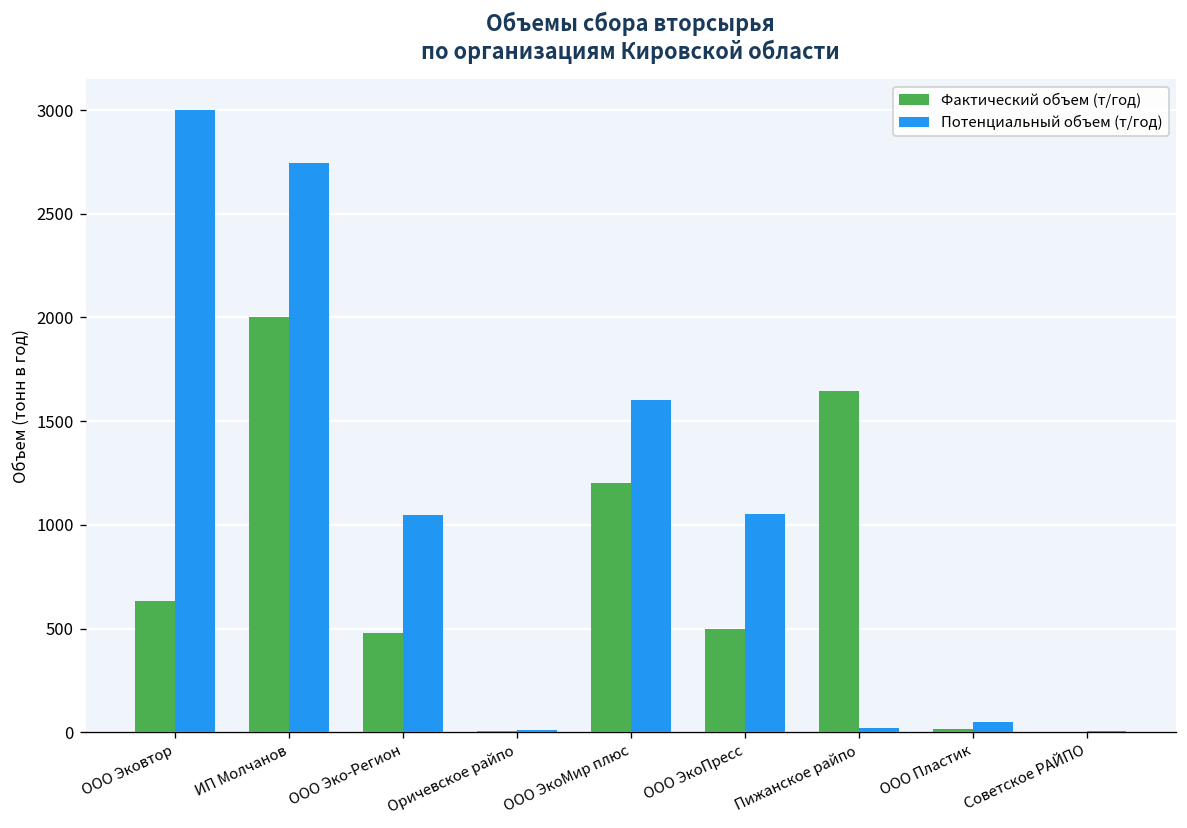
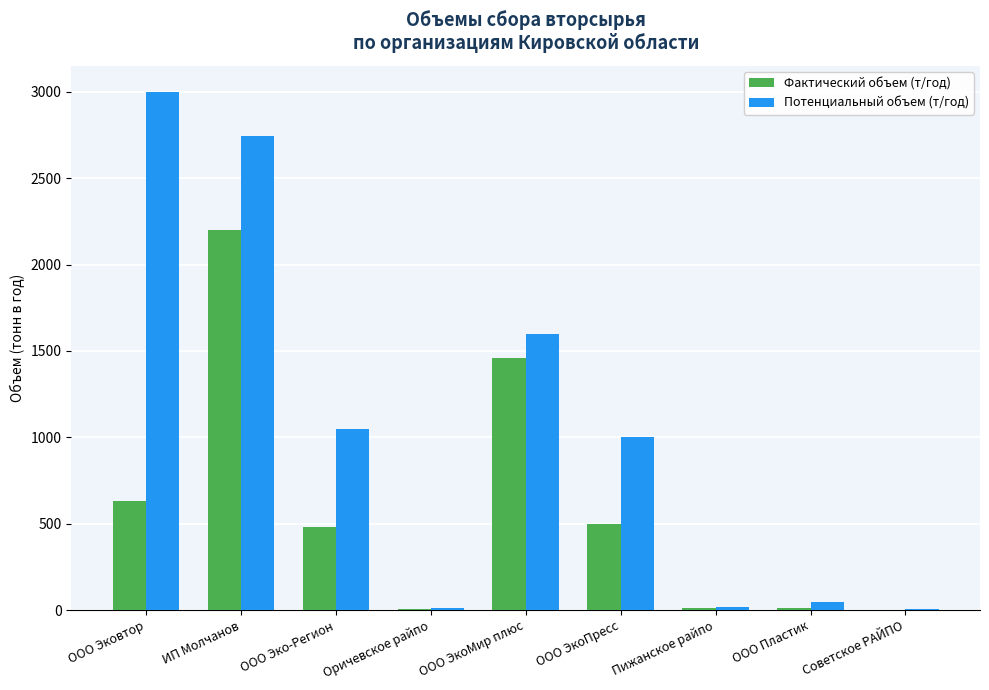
  {
    "Фактический объем (т/год)": {
      "ООО Эковтор": 630,
-     "ИП Молчанов": 2000,
+     "ИП Молчанов": 2200,
      "ООО Эко-Регион": 480,
-     "ООО ЭкоМир плюс": 1200,
+     "ООО ЭкоМир плюс": 1460,
      "ООО ЭкоПресс": 500,
-     "Пижанское райпо": 1640,
+     "Пижанское райпо": 10,
      "ООО Пластик": 20
    },
    "Потенциальный объем (т/год)": {
      "ООО Эковтор": 3000,
      "ИП Молчанов": 2750,
      "ООО Эко-Регион": 1050,
      "ООО ЭкоМир плюс": 1600,
-     "ООО ЭкоПресс": 1050,
+     "ООО ЭкоПресс": 1000,
      "Пижанское райпо": 20,
      "ООО Пластик": 50
    }
  }
